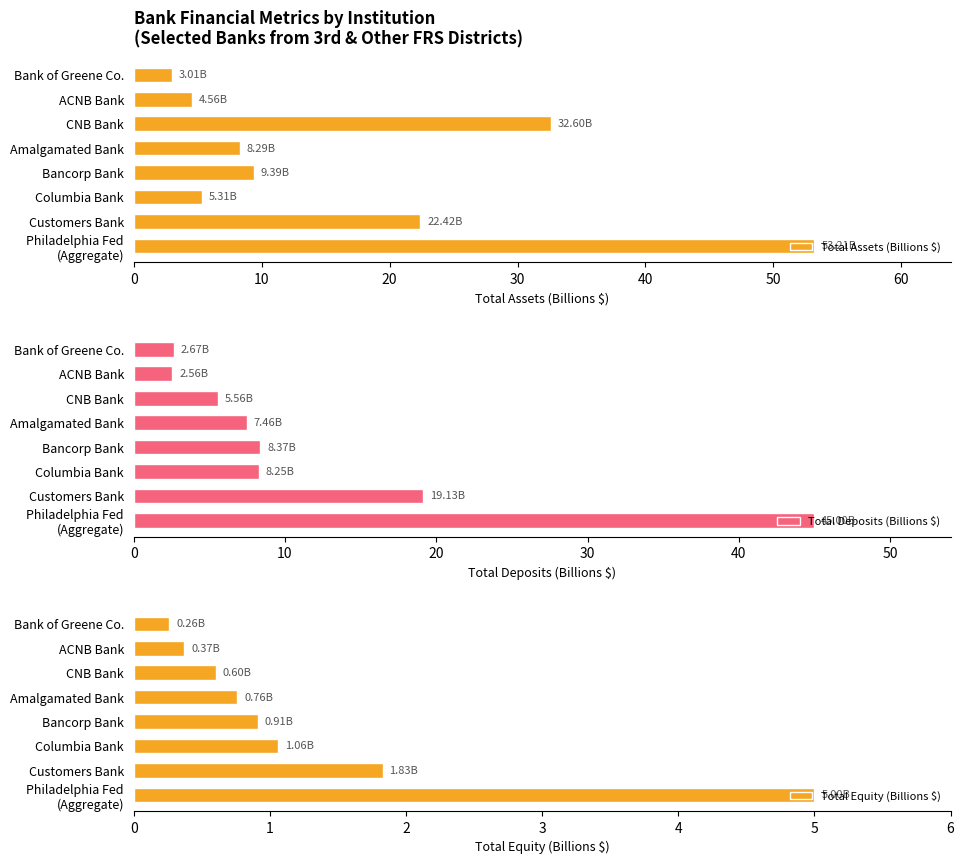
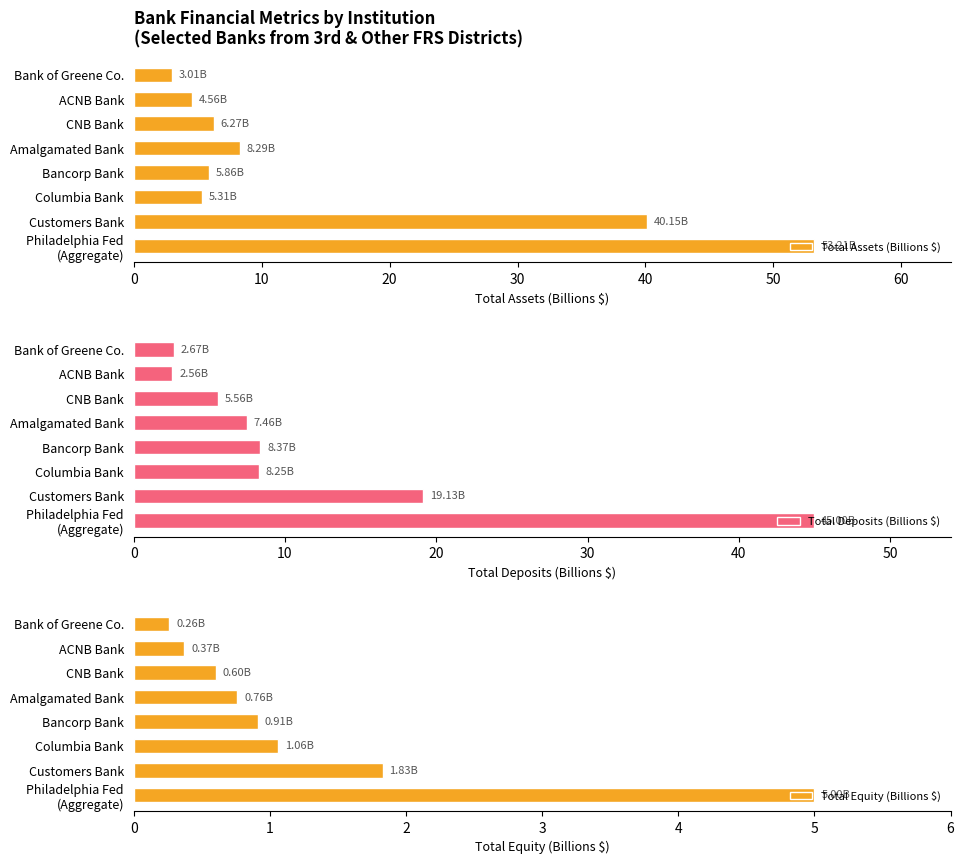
  {
    "Bank Financial Metrics by Institution (Selected Banks from 3rd & Other FRS Districts)": {
      "Bank of Greene Co.": "3.01B",
      "ACNB Bank": "4.56B",
-     "CNB Bank": "32.60B",
+     "CNB Bank": "6.27B",
      "Amalgamated Bank": "8.29B",
-     "Bancorp Bank": "9.39B",
+     "Bancorp Bank": "5.86B",
      "Columbia Bank": "5.31B",
-     "Customers Bank": "22.42B",
+     "Customers Bank": "40.15B",
      "Philadelphia Fed (Aggregate)": "53.21B"
    }
  }
